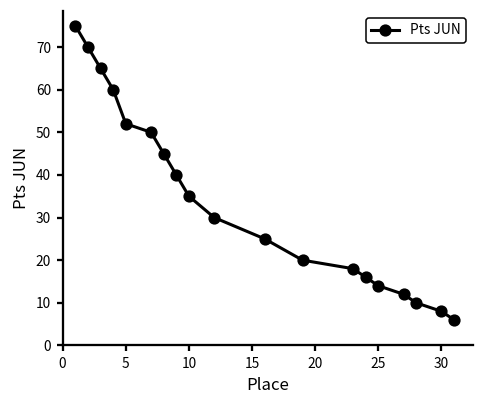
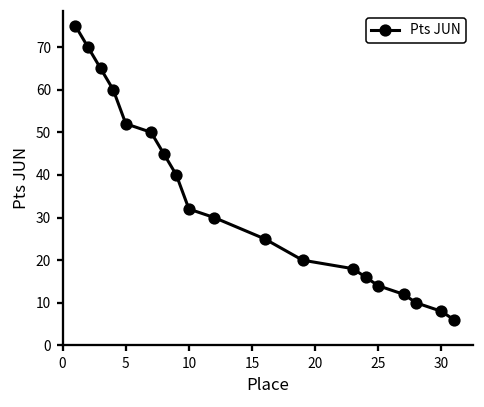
  {
    "5": 52,
-   "10": 35,
+   "10": 32,
    "25": 14,
    "30": 8
  }
